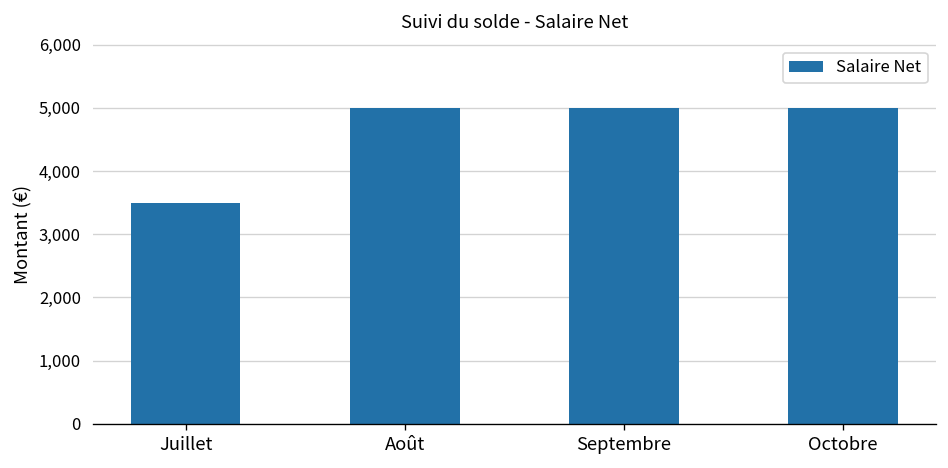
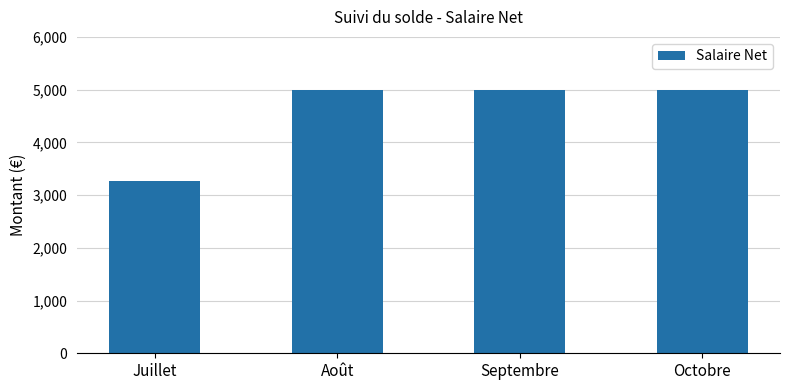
  {
-   "Juillet": "3,500",
+   "Juillet": "3,300",
    "Août": "5,000",
    "Septembre": "5,000",
    "Octobre": "5,000"
  }
